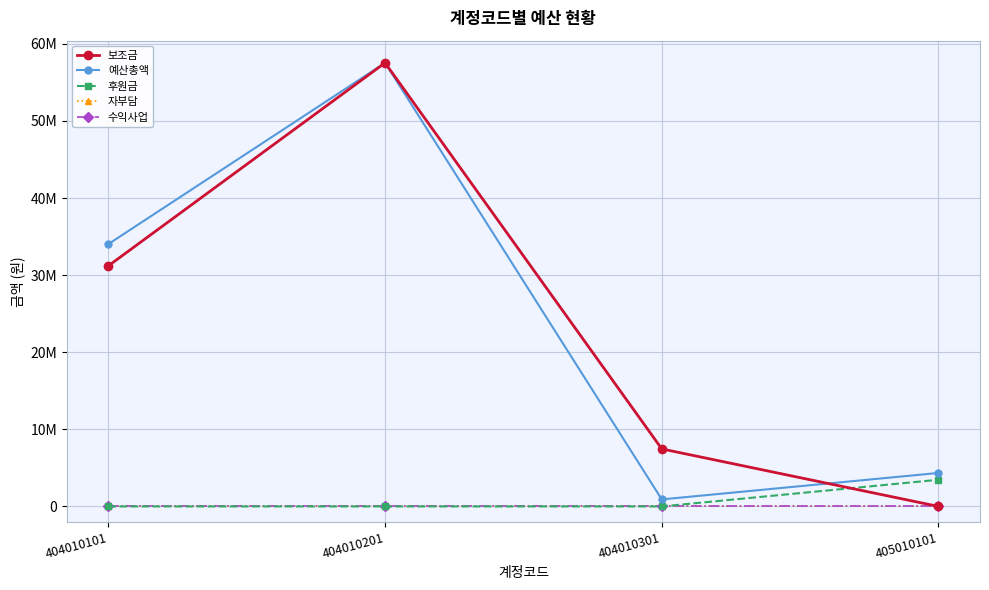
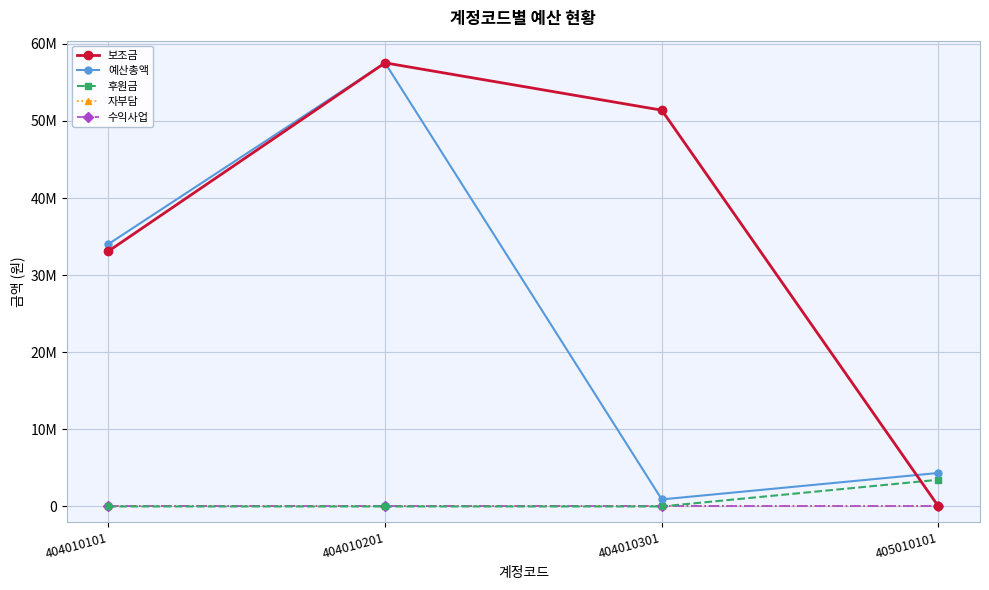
  {
    "보조금": {
-     "404010101": 31000000,
-     "404010301": 7000000
+     "404010101": 33000000,
+     "404010301": 51000000
    },
    "예산총액": {
      "404010101": 34000000,
      "404010301": 1000000,
      "405010101": 4000000
    },
    "후원금": {
      "405010101": 3000000
    }
  }
